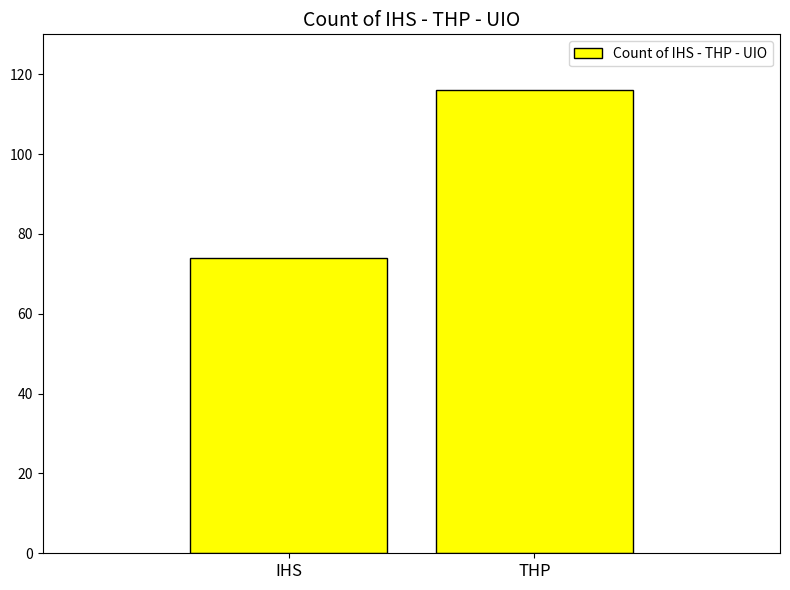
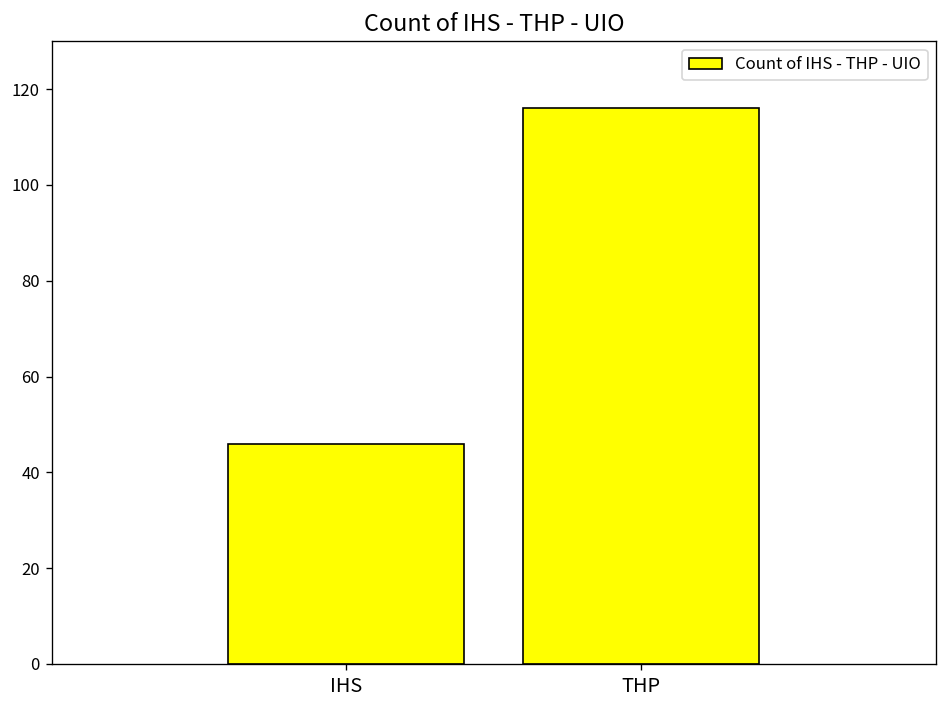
  {
-   "IHS": 74,
+   "IHS": 46,
    "THP": 116
  }
